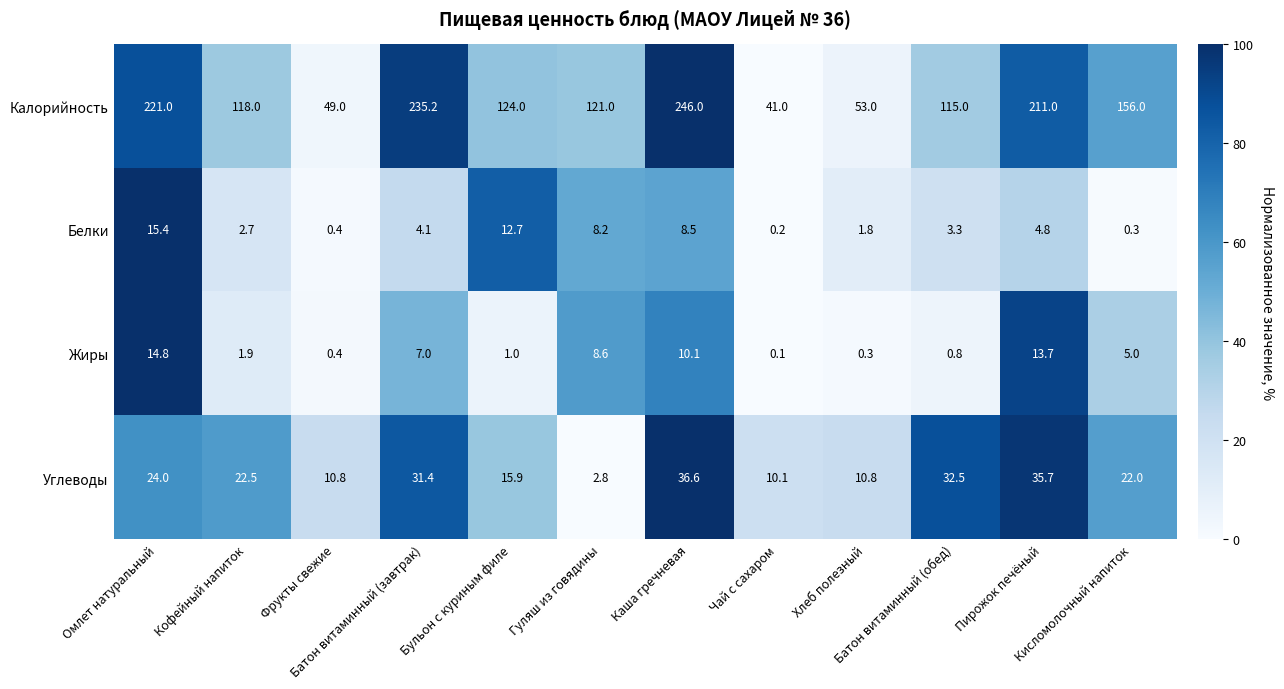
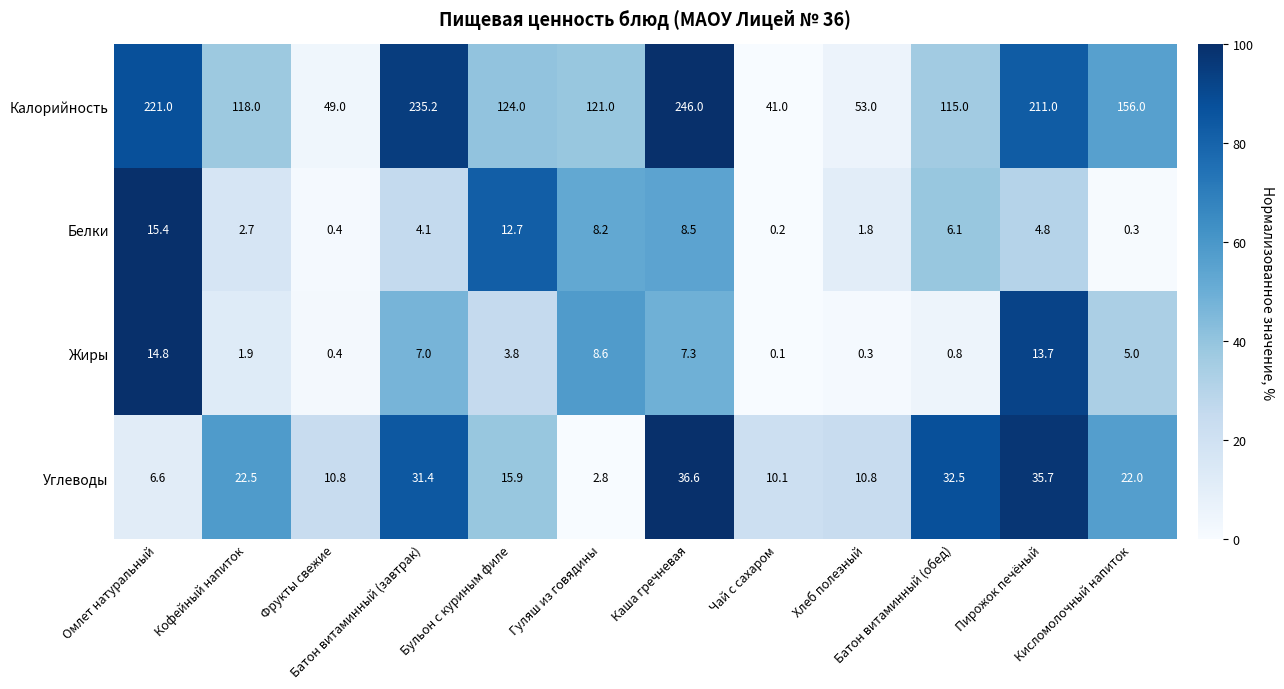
  {
    "Калорийность": {
      "Омлет натуральный": 221.0,
      "Кофейный напиток": 118.0,
      "Фрукты свежие": 49.0,
      "Батон витаминный (завтрак)": 235.2,
      "Бульон с куриным филе": 124.0,
      "Гуляш из говядины": 121.0,
      "Каша гречневая": 246.0,
      "Чай с сахаром": 41.0,
      "Хлеб полезный": 53.0,
      "Батон витаминный (обед)": 115.0,
      "Пирожок печёный": 211.0,
      "Кисломолочный напиток": 156.0
    },
    "Белки": {
      "Омлет натуральный": 15.4,
      "Кофейный напиток": 2.7,
      "Фрукты свежие": 0.4,
      "Батон витаминный (завтрак)": 4.1,
      "Бульон с куриным филе": 12.7,
      "Гуляш из говядины": 8.2,
      "Каша гречневая": 8.5,
      "Чай с сахаром": 0.2,
      "Хлеб полезный": 1.8,
-     "Батон витаминный (обед)": 3.3,
+     "Батон витаминный (обед)": 6.1,
      "Пирожок печёный": 4.8,
      "Кисломолочный напиток": 0.3
    },
    "Жиры": {
      "Омлет натуральный": 14.8,
      "Кофейный напиток": 1.9,
      "Фрукты свежие": 0.4,
      "Батон витаминный (завтрак)": 7.0,
-     "Бульон с куриным филе": 1.0,
+     "Бульон с куриным филе": 3.8,
      "Гуляш из говядины": 8.6,
-     "Каша гречневая": 10.1,
+     "Каша гречневая": 7.3,
      "Чай с сахаром": 0.1,
      "Хлеб полезный": 0.3,
      "Батон витаминный (обед)": 0.8,
      "Пирожок печёный": 13.7,
      "Кисломолочный напиток": 5.0
    },
    "Углеводы": {
-     "Омлет натуральный": 24.0,
+     "Омлет натуральный": 6.6,
      "Кофейный напиток": 22.5,
      "Фрукты свежие": 10.8,
      "Батон витаминный (завтрак)": 31.4,
      "Бульон с куриным филе": 15.9,
      "Гуляш из говядины": 2.8,
      "Каша гречневая": 36.6,
      "Чай с сахаром": 10.1,
      "Хлеб полезный": 10.8,
      "Батон витаминный (обед)": 32.5,
      "Пирожок печёный": 35.7,
      "Кисломолочный напиток": 22.0
    }
  }
